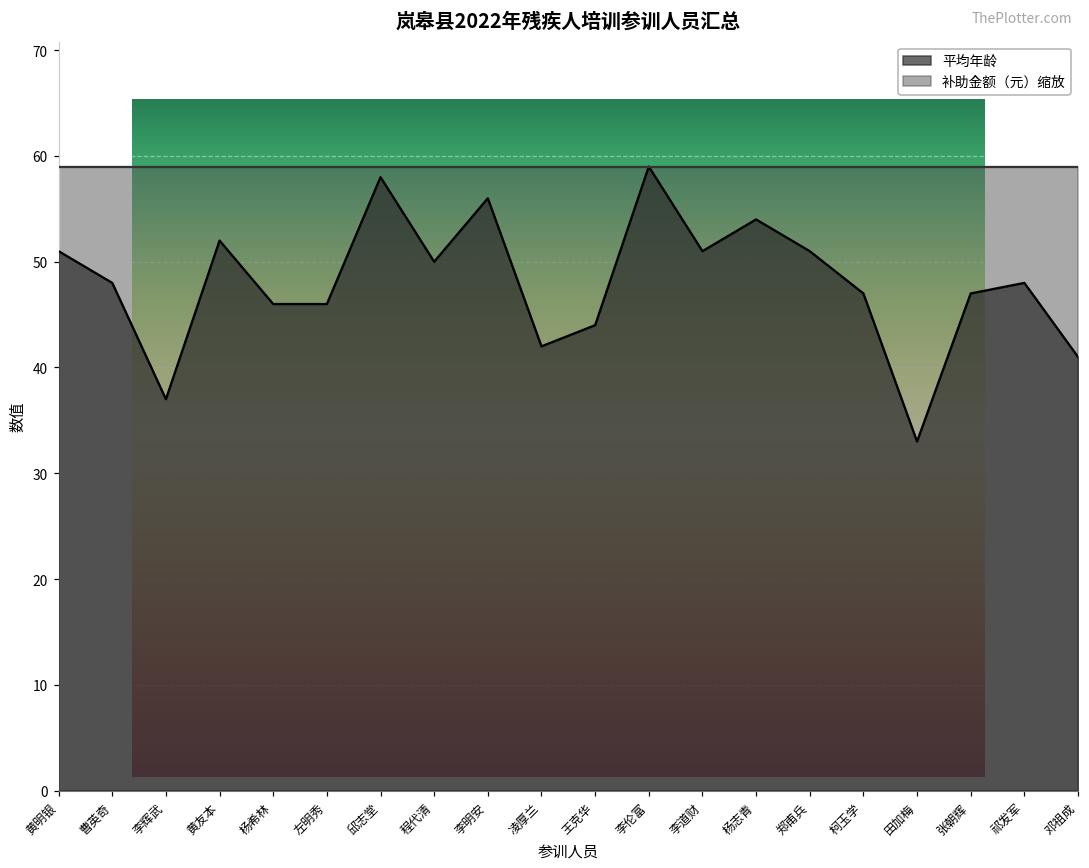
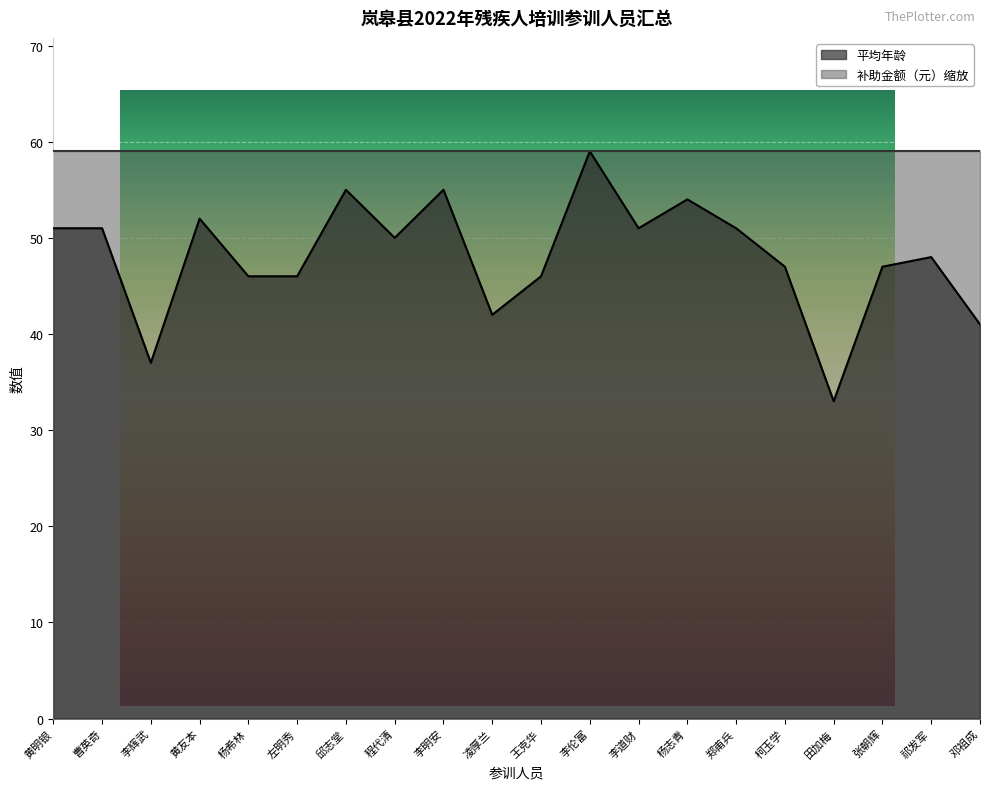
  {
    "岚皋县2022年残疾人培训参训人员汇总": {
      "平均年龄": {
        "黄明银": 51,
-       "曹英奇": 48,
+       "曹英奇": 51,
        "李辉武": 37,
        "黄友本": 52,
        "杨希林": 46,
        "左明秀": 46,
-       "邱志堂": 58,
+       "邱志堂": 55,
        "程代清": 50,
-       "李明安": 56,
+       "李明安": 55,
        "凌厚兰": 42,
-       "王克华": 44,
+       "王克华": 46,
        "李道财": 51,
        "杨志青": 54,
        "郑甫兵": 51,
        "柯玉学": 47,
        "田加梅": 33,
        "张朝辉": 47,
        "祁发军": 48,
        "邓祖成": 41
      },
      "补助金额（元）缩放": {
        "黄明银": 59,
        "曹英奇": 59,
        "李辉武": 59,
        "黄友本": 59,
        "杨希林": 59,
        "左明秀": 59,
        "邱志堂": 59,
        "程代清": 59,
        "李明安": 59,
        "凌厚兰": 59,
        "王克华": 59,
        "李道财": 59,
        "杨志青": 59,
        "郑甫兵": 59,
        "柯玉学": 59,
        "田加梅": 59,
        "张朝辉": 59,
        "祁发军": 59,
        "邓祖成": 59
      }
    }
  }
